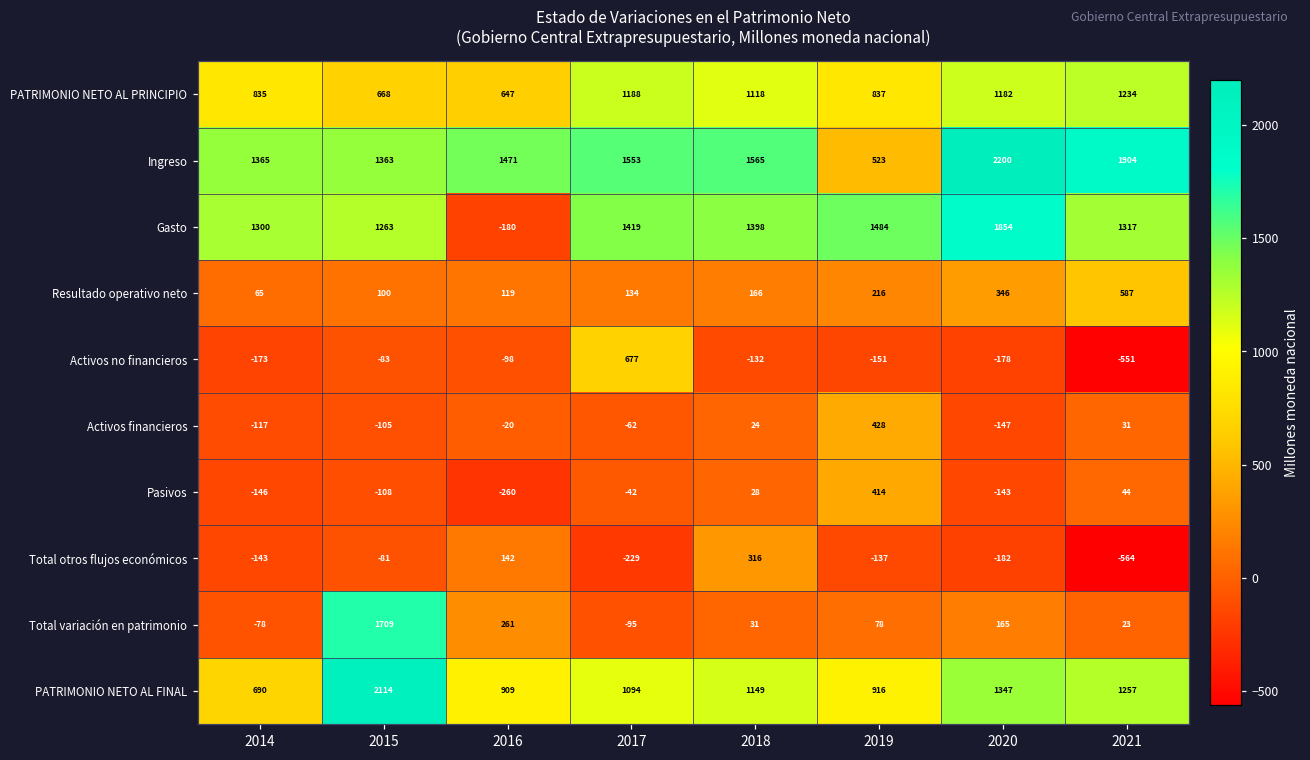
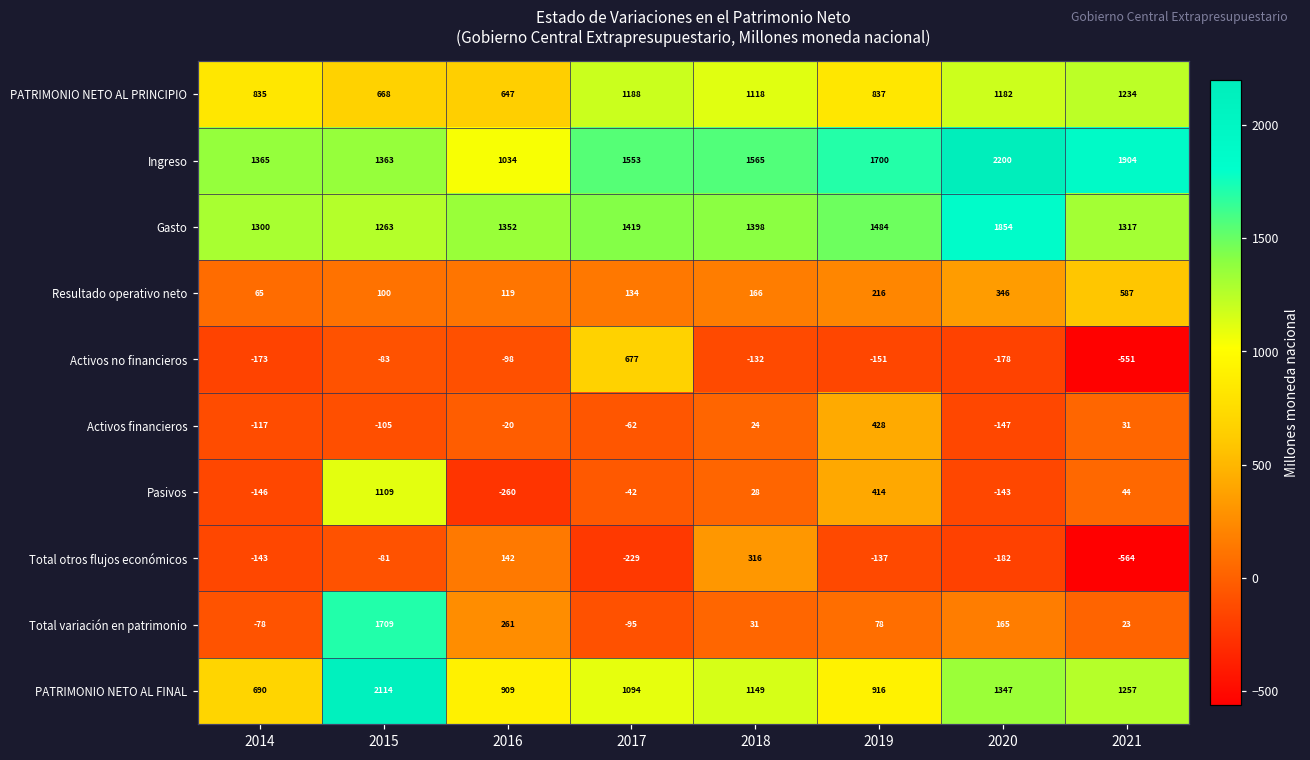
  {
    "PATRIMONIO NETO AL PRINCIPIO": {
      "2014": 835,
      "2015": 668,
      "2016": 647,
      "2017": 1188,
      "2018": 1118,
      "2019": 837,
      "2020": 1182,
      "2021": 1234
    },
    "Ingreso": {
      "2014": 1365,
      "2015": 1363,
-     "2016": 1471,
+     "2016": 1034,
      "2017": 1553,
      "2018": 1565,
-     "2019": 523,
+     "2019": 1700,
      "2020": 2200,
      "2021": 1904
    },
    "Gasto": {
      "2014": 1300,
      "2015": 1263,
-     "2016": -180,
+     "2016": 1352,
      "2017": 1419,
      "2018": 1398,
      "2019": 1484,
      "2020": 1854,
      "2021": 1317
    },
    "Resultado operativo neto": {
      "2014": 65,
      "2015": 100,
      "2016": 119,
      "2017": 134,
      "2018": 166,
      "2019": 216,
      "2020": 346,
      "2021": 587
    },
    "Activos no financieros": {
      "2014": -173,
      "2015": -83,
      "2016": -98,
      "2017": 677,
      "2018": -132,
      "2019": -151,
      "2020": -178,
      "2021": -551
    },
    "Activos financieros": {
      "2014": -117,
      "2015": -105,
      "2016": -20,
      "2017": -62,
      "2018": 24,
      "2019": 428,
      "2020": -147,
      "2021": 31
    },
    "Pasivos": {
      "2014": -146,
-     "2015": -108,
+     "2015": 1109,
      "2016": -260,
      "2017": -42,
      "2018": 28,
      "2019": 414,
      "2020": -143,
      "2021": 44
    },
    "Total otros flujos económicos": {
      "2014": -143,
      "2015": -81,
      "2016": 142,
      "2017": -229,
      "2018": 316,
      "2019": -137,
      "2020": -182,
      "2021": -564
    },
    "Total variación en patrimonio": {
      "2014": -78,
      "2015": 1709,
      "2016": 261,
      "2017": -95,
      "2018": 31,
      "2019": 78,
      "2020": 165,
      "2021": 23
    },
    "PATRIMONIO NETO AL FINAL": {
      "2014": 690,
      "2015": 2114,
      "2016": 909,
      "2017": 1094,
      "2018": 1149,
      "2019": 916,
      "2020": 1347,
      "2021": 1257
    }
  }
